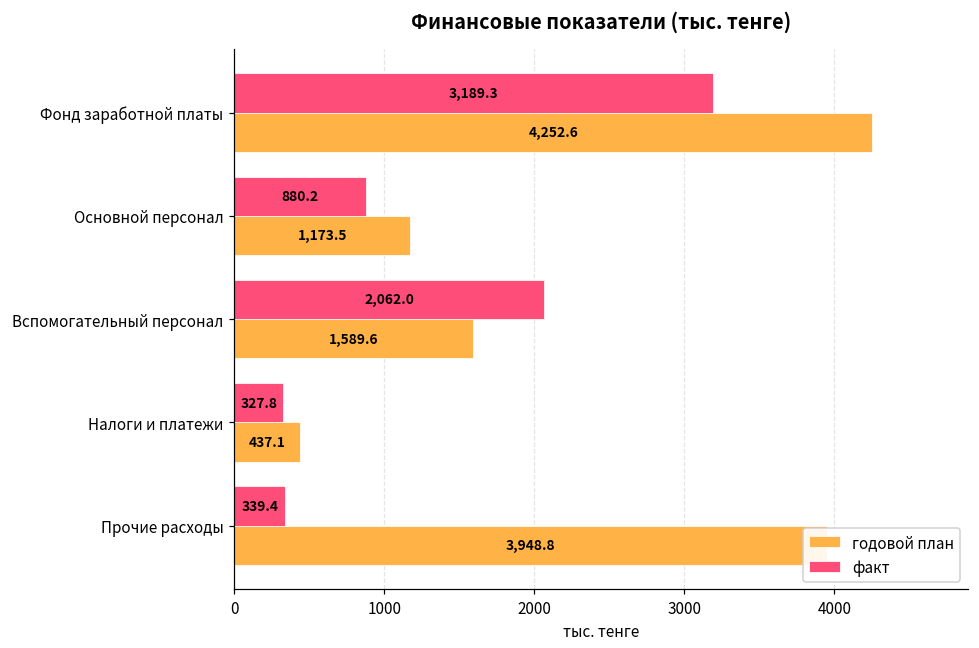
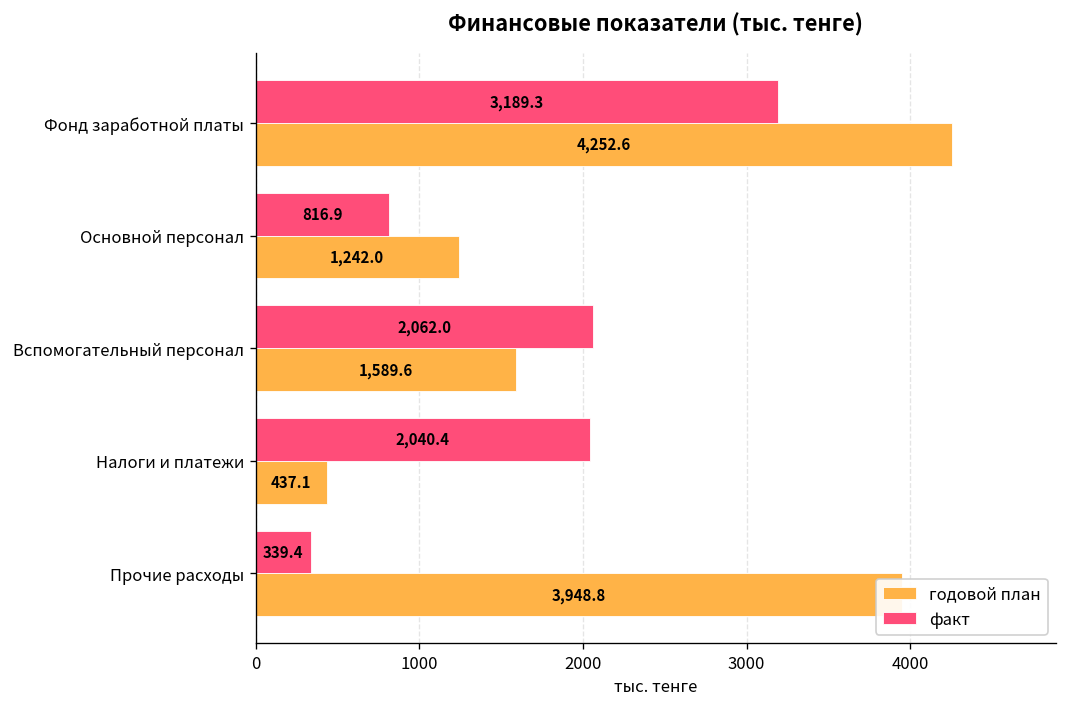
  {
    "годовой план": {
      "Фонд заработной платы": "4,252.6",
-     "Основной персонал": "1,173.5",
+     "Основной персонал": "1,242.0",
      "Вспомогательный персонал": "1,589.6",
      "Налоги и платежи": "437.1"
    },
    "факт": {
      "Фонд заработной платы": "3,189.3",
-     "Основной персонал": "880.2",
+     "Основной персонал": "816.9",
      "Вспомогательный персонал": "2,062.0",
-     "Налоги и платежи": "327.8",
+     "Налоги и платежи": "2,040.4",
      "Прочие расходы": "339.4"
    }
  }
